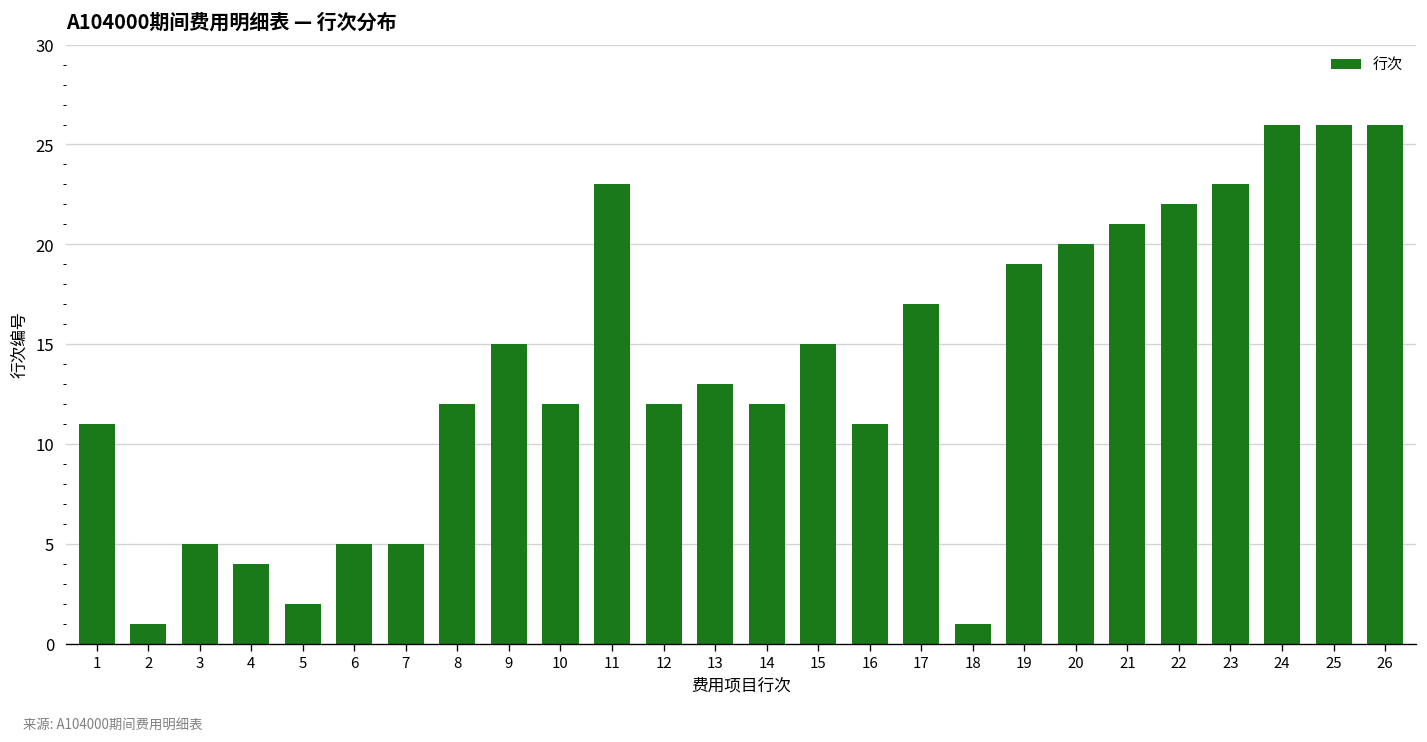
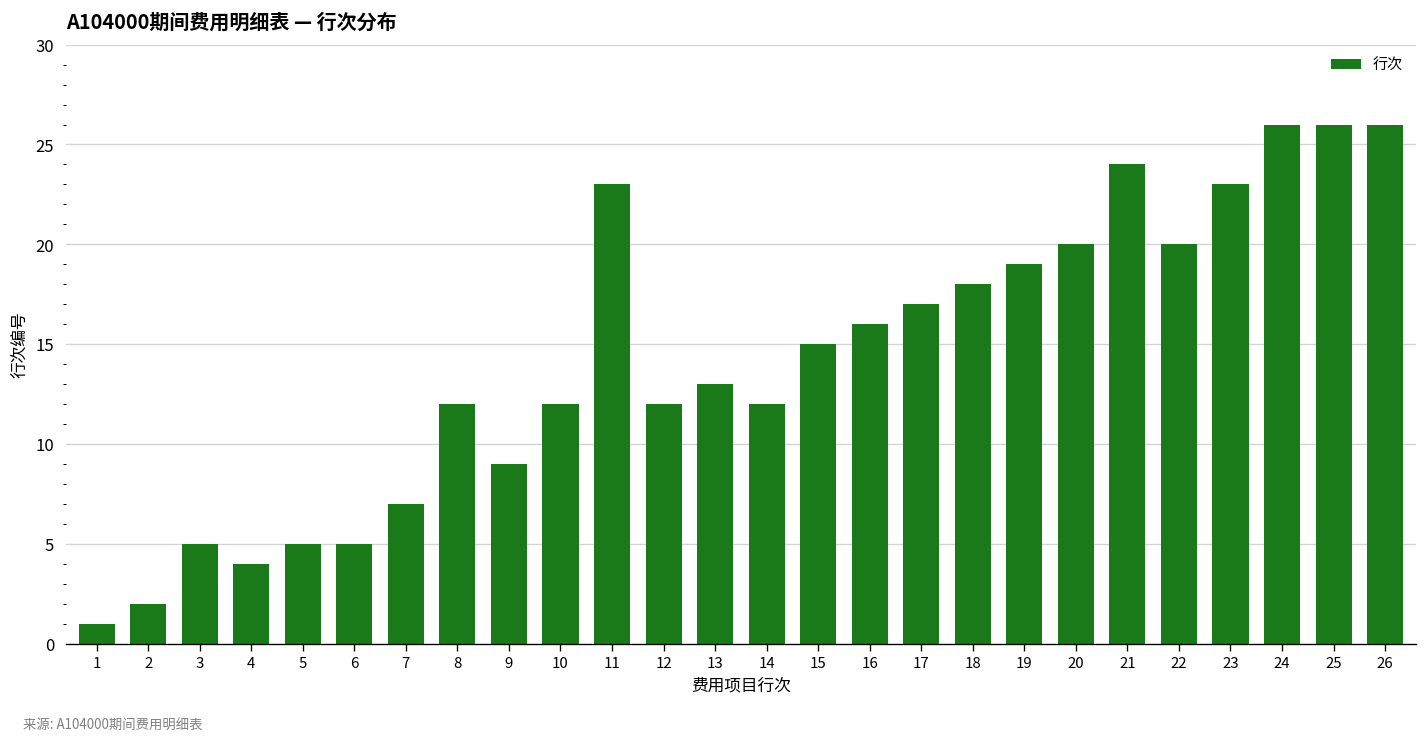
  {
-   "1": 11,
-   "2": 1,
+   "1": 1,
+   "2": 2,
    "3": 5,
    "4": 4,
-   "5": 2,
+   "5": 5,
    "6": 5,
-   "7": 5,
+   "7": 7,
    "8": 12,
-   "9": 15,
+   "9": 9,
    "10": 12,
    "11": 23,
    "12": 12,
    "13": 13,
    "14": 12,
    "15": 15,
-   "16": 11,
+   "16": 16,
    "17": 17,
-   "18": 1,
+   "18": 18,
    "19": 19,
    "20": 20,
-   "21": 21,
-   "22": 22,
+   "21": 24,
+   "22": 20,
    "23": 23,
    "24": 26,
    "25": 26,
    "26": 26
  }
